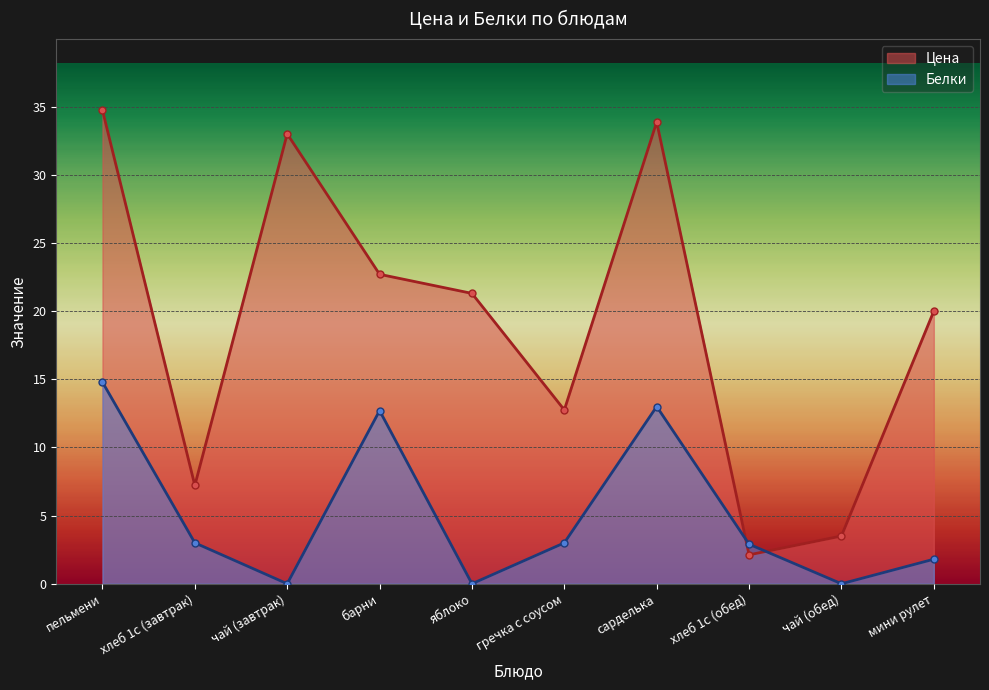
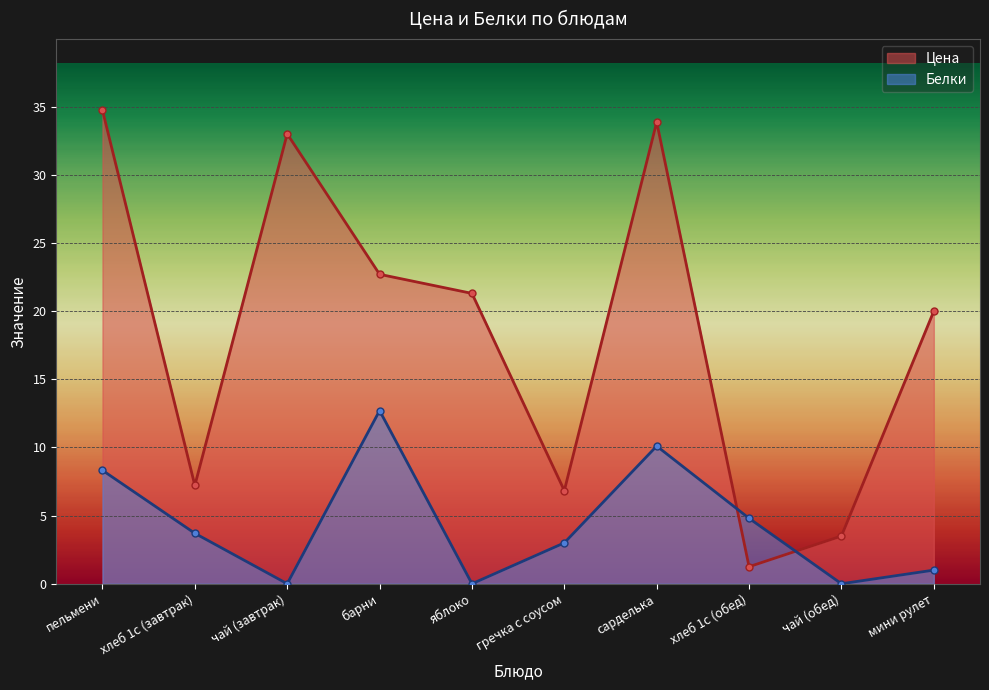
  {
    "Цена": {
      "пельмени": 34.7,
      "хлеб 1с (завтрак)": 7.2,
      "чай (завтрак)": 33.0,
      "барни": 22.7,
      "яблоко": 21.3,
-     "гречка с соусом": 12.8,
+     "гречка с соусом": 6.8,
      "сарделька": 33.9,
-     "хлеб 1с (обед)": 2.1,
+     "хлеб 1с (обед)": 1.3,
      "чай (обед)": 3.5,
      "мини рулет": 20.0
    },
    "Белки": {
-     "пельмени": 14.8,
-     "хлеб 1с (завтрак)": 3.0,
+     "пельмени": 8.3,
+     "хлеб 1с (завтрак)": 3.7,
      "чай (завтрак)": 0.0,
      "барни": 12.7,
      "яблоко": 0.0,
      "гречка с соусом": 3.0,
-     "сарделька": 13.0,
-     "хлеб 1с (обед)": 2.9,
+     "сарделька": 10.1,
+     "хлеб 1с (обед)": 4.8,
      "чай (обед)": 0.0,
-     "мини рулет": 1.8
+     "мини рулет": 1.0
    }
  }
